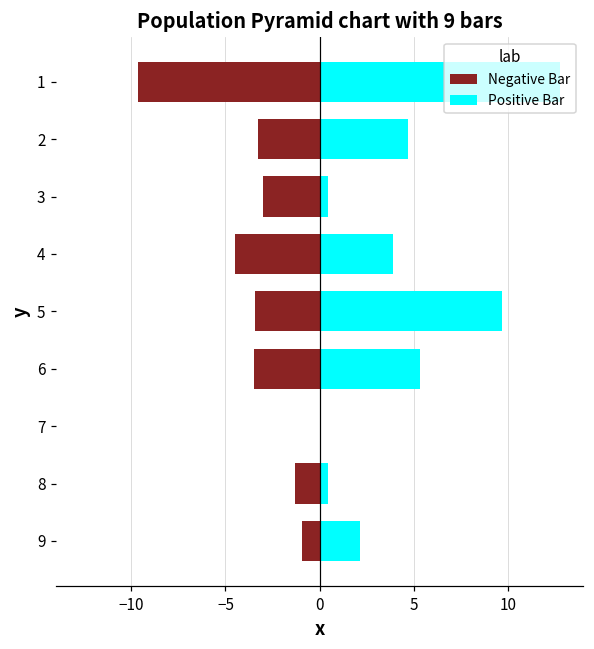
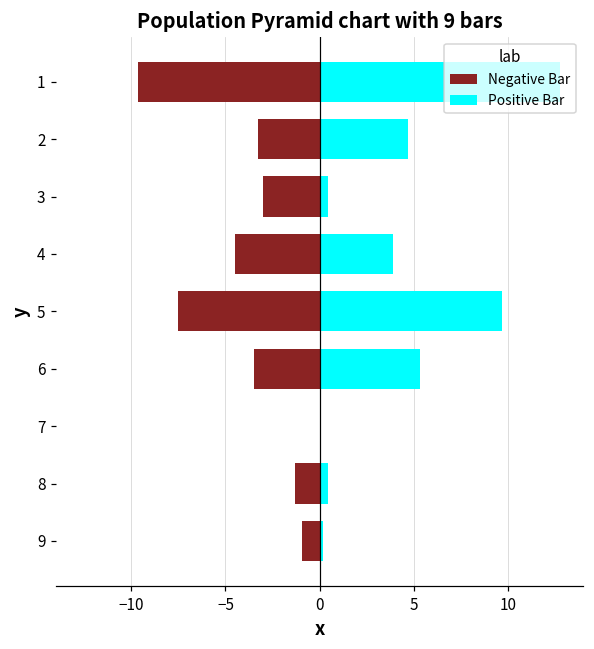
  {
    "Negative Bar": {
      "1": -9.6,
      "2": -3.3,
      "3": -3.0,
      "4": -4.5,
-     "5": -3.4,
+     "5": -7.5,
      "6": -3.5,
      "7": 0.0,
      "8": -1.3,
      "9": -0.9
    },
    "Positive Bar": {
      "2": 4.7,
      "3": 0.5,
      "4": 3.9,
      "5": 9.7,
      "6": 5.4,
      "7": 0.0,
      "8": 0.5,
-     "9": 2.2
+     "9": 0.2
    }
  }
